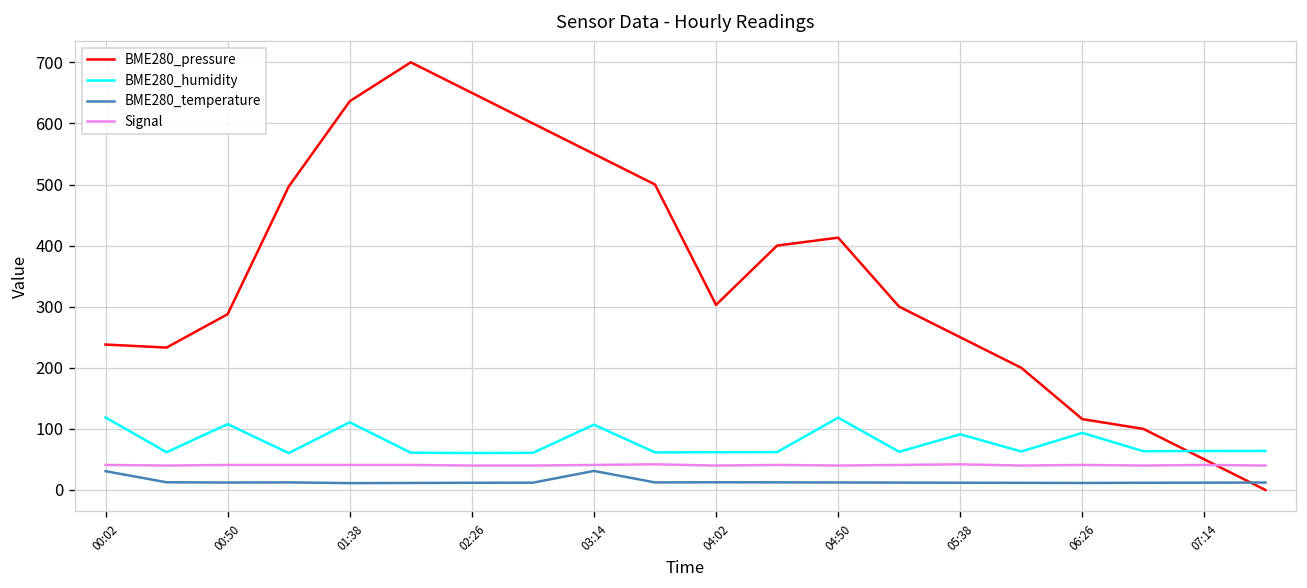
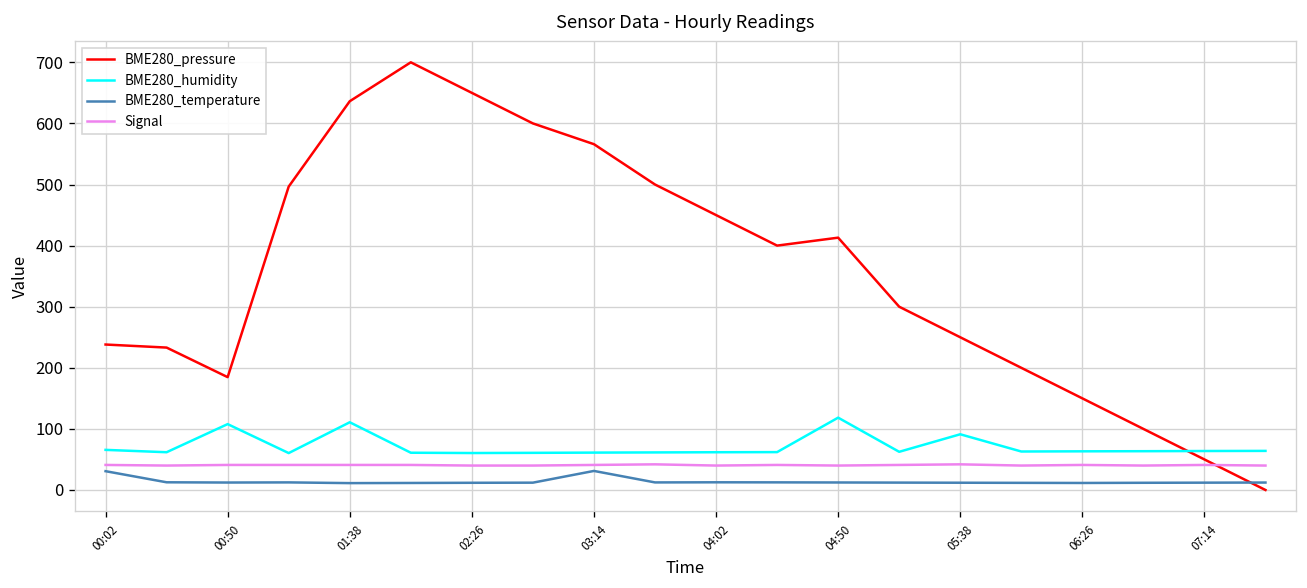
  {
    "BME280_pressure": {
      "00:02": 240,
-     "00:50": 290,
+     "00:50": 180,
      "01:38": 640,
      "02:26": 650,
-     "03:14": 550,
-     "04:02": 300,
+     "03:14": 570,
+     "04:02": 450,
      "04:50": 410,
      "05:38": 250,
-     "06:26": 120,
+     "06:26": 150,
      "07:14": 50
    },
    "BME280_humidity": {
-     "00:02": 120,
+     "00:02": 70,
      "00:50": 110,
      "01:38": 110,
      "02:26": 60,
-     "03:14": 110,
+     "03:14": 60,
      "04:02": 60,
      "04:50": 120,
      "05:38": 90,
-     "06:26": 90,
+     "06:26": 60,
      "07:14": 60
    },
    "BME280_temperature": {
      "00:02": 30,
      "00:50": 10,
      "01:38": 10,
      "02:26": 10,
      "03:14": 30,
      "04:02": 10,
      "04:50": 10,
      "05:38": 10,
      "06:26": 10,
      "07:14": 10
    },
    "Signal": {
      "00:02": 40,
      "00:50": 40,
      "01:38": 40,
      "02:26": 40,
      "03:14": 40,
      "04:02": 40,
      "04:50": 40,
      "05:38": 40,
      "06:26": 40,
      "07:14": 40
    }
  }
